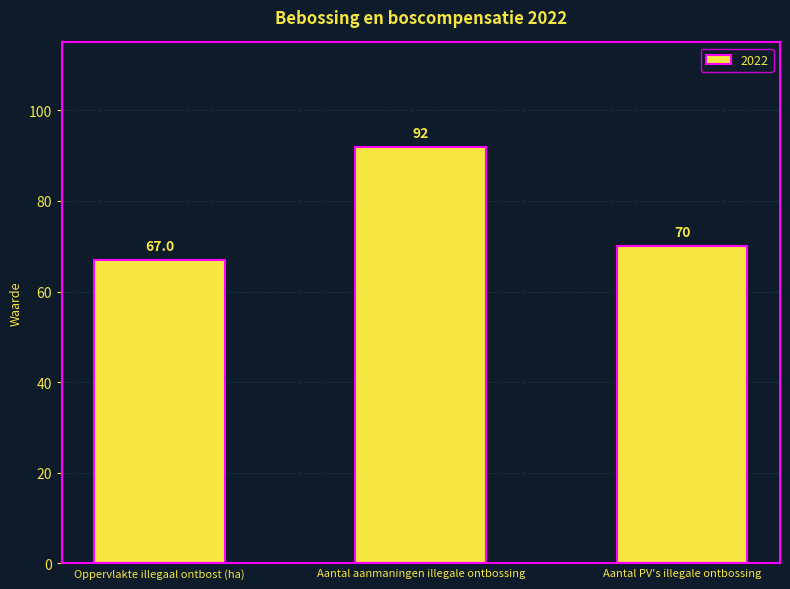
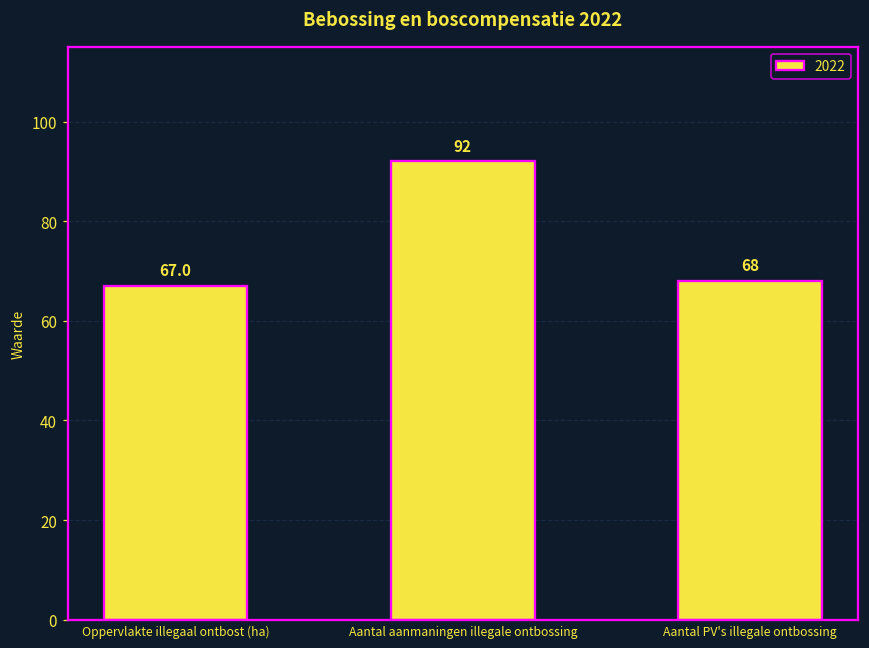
  {
    "Oppervlakte illegaal ontbost (ha)": 67.0,
    "Aantal aanmaningen illegale ontbossing": 92,
-   "Aantal PV's illegale ontbossing": 70
+   "Aantal PV's illegale ontbossing": 68
  }
